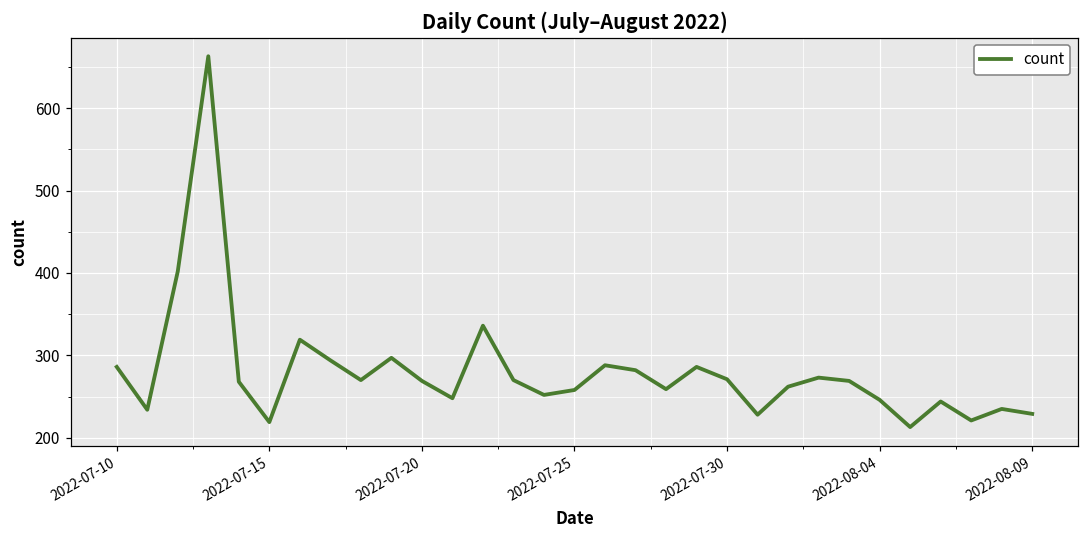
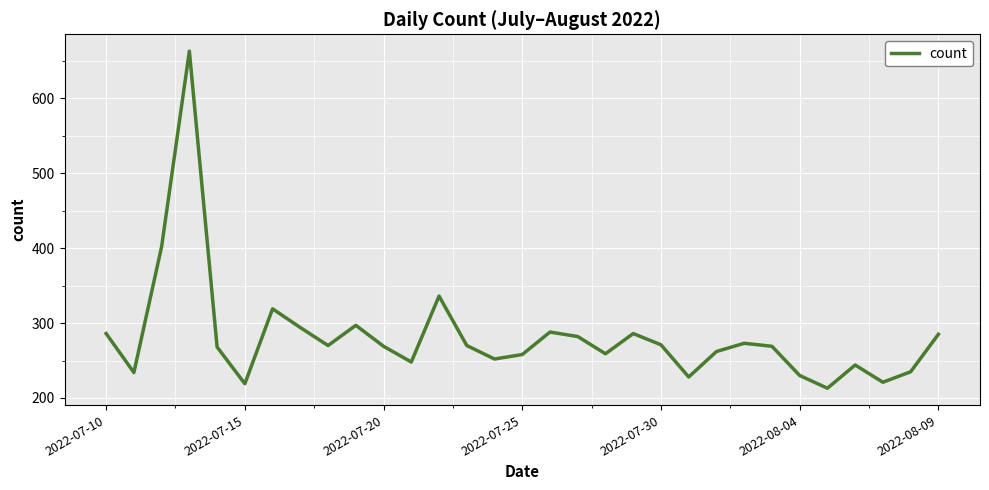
  {
    "2022-07-10": 290,
    "2022-07-15": 220,
    "2022-07-20": 270,
    "2022-07-25": 260,
    "2022-07-30": 270,
-   "2022-08-04": 250,
-   "2022-08-09": 230
+   "2022-08-04": 230,
+   "2022-08-09": 290
  }
